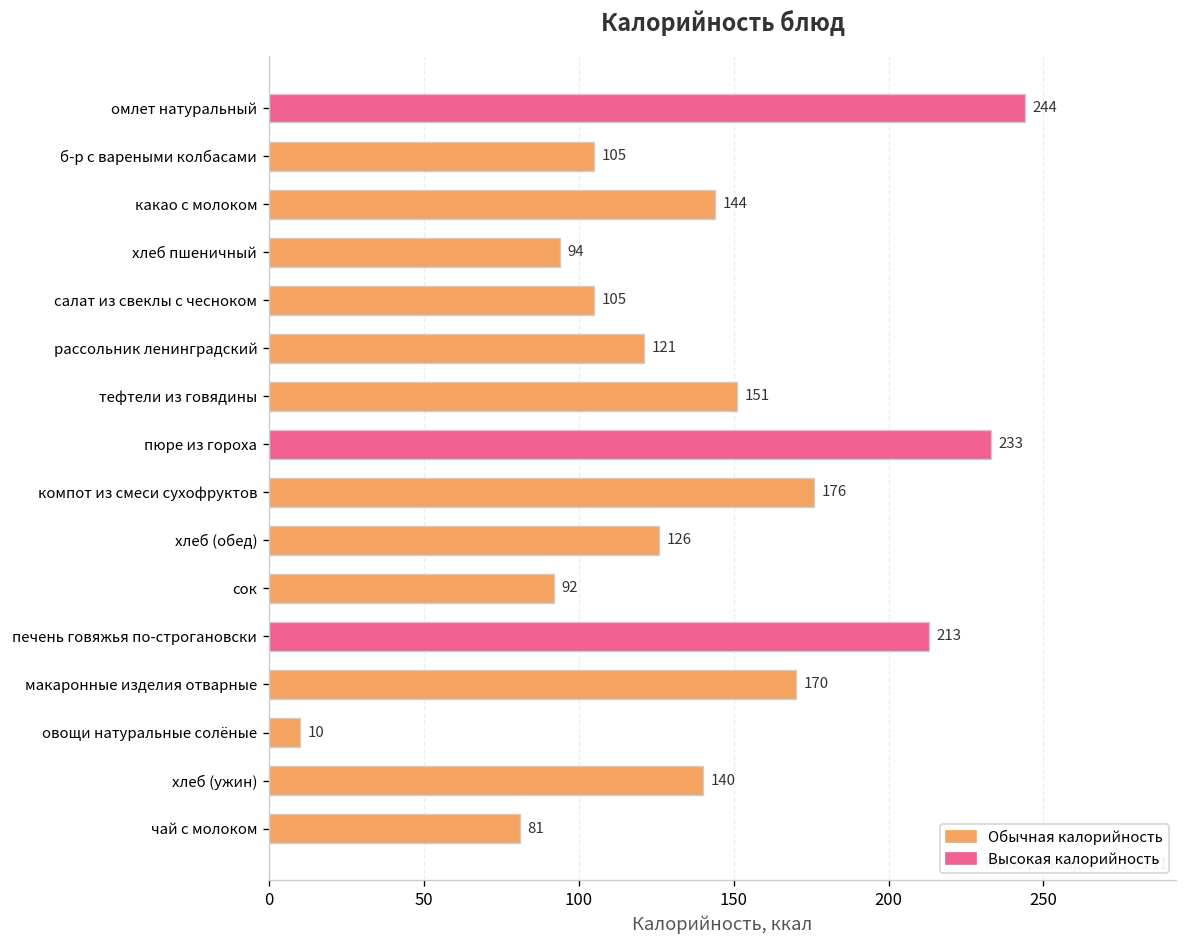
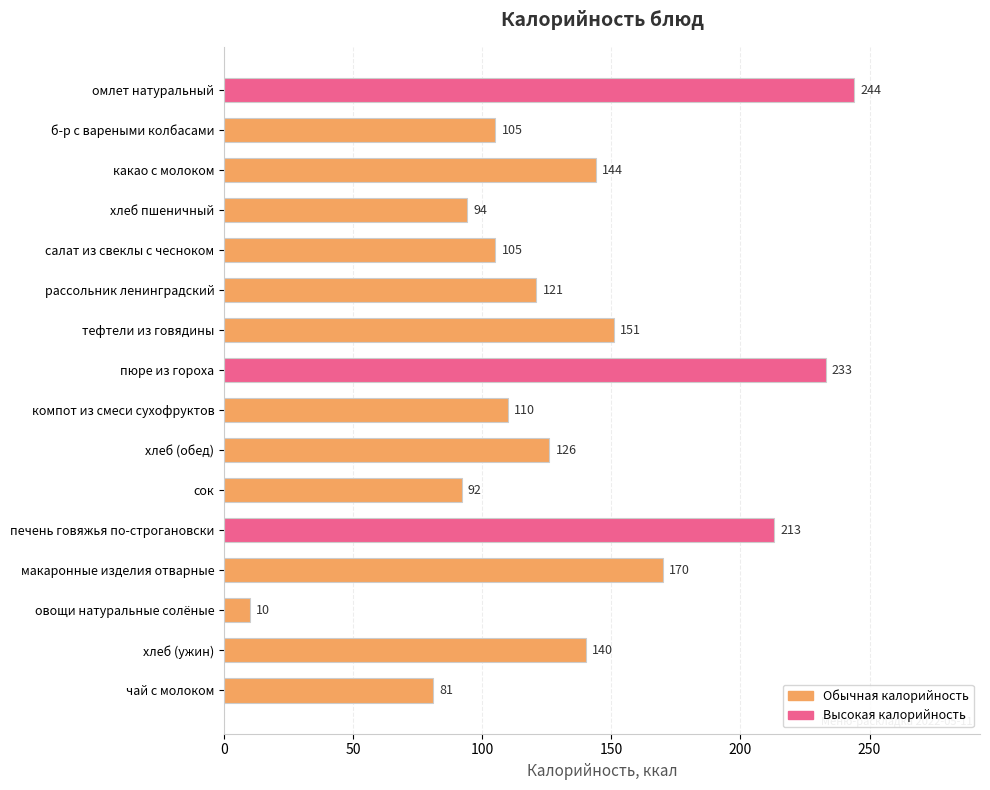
  {
    "омлет натуральный": 244,
    "б-р с вареными колбасами": 105,
    "какао с молоком": 144,
    "хлеб пшеничный": 94,
    "салат из свеклы с чесноком": 105,
    "рассольник ленинградский": 121,
    "тефтели из говядины": 151,
    "пюре из гороха": 233,
-   "компот из смеси сухофруктов": 176,
+   "компот из смеси сухофруктов": 110,
    "хлеб (обед)": 126,
    "сок": 92,
    "печень говяжья по-строгановски": 213,
    "макаронные изделия отварные": 170,
    "овощи натуральные солёные": 10,
    "хлеб (ужин)": 140,
    "чай с молоком": 81
  }
